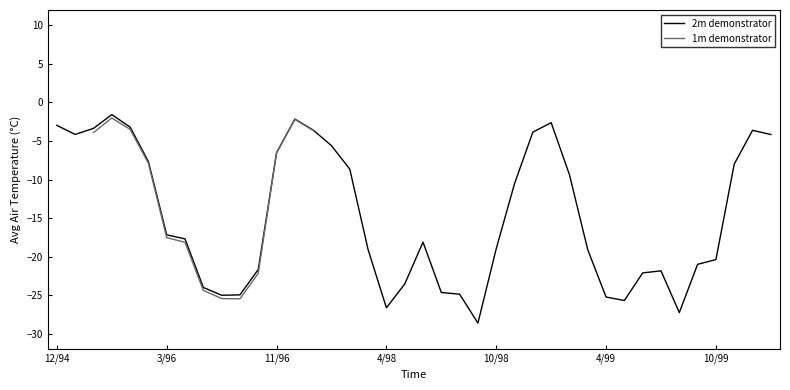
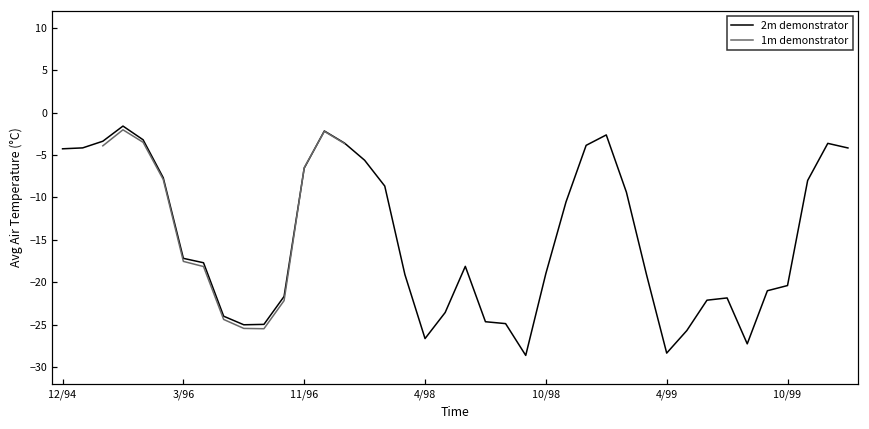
  {
    "2m demonstrator": {
-     "12/94": -3,
+     "12/94": -4,
      "3/96": -17,
      "4/98": -27,
      "10/98": -19,
-     "4/99": -25,
+     "4/99": -28,
      "10/99": -20
    },
    "1m demonstrator": {
      "3/96": -18
    }
  }
